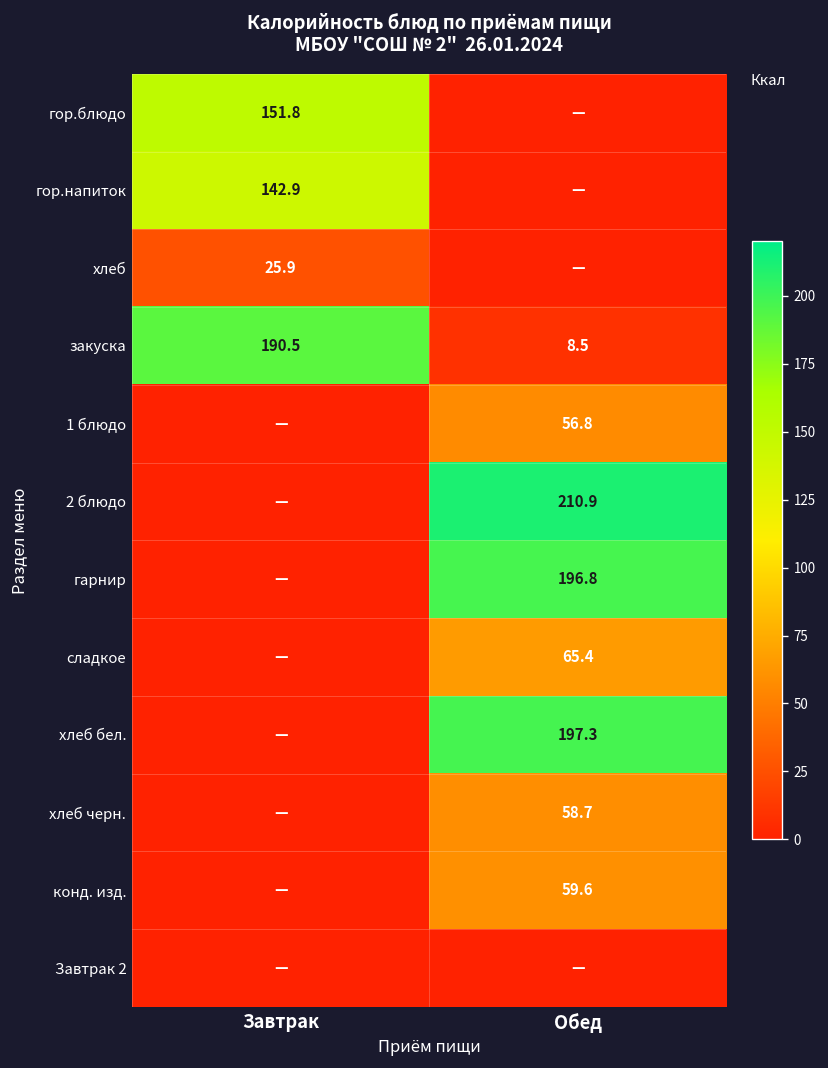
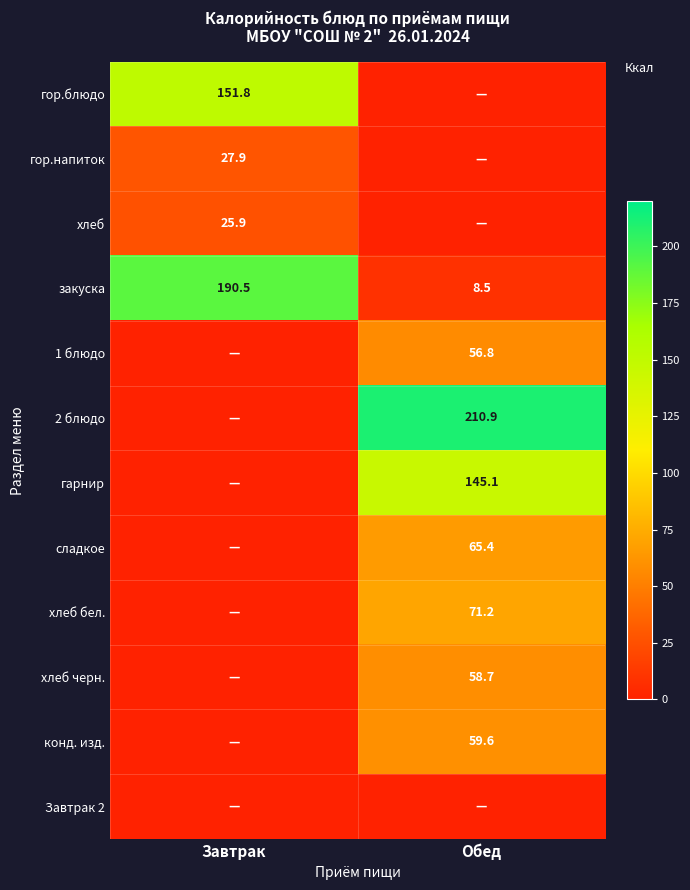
  {
    "гор.блюдо": {
      "Завтрак": 151.8
    },
    "гор.напиток": {
-     "Завтрак": 142.9
+     "Завтрак": 27.9
    },
    "хлеб": {
      "Завтрак": 25.9
    },
    "закуска": {
      "Завтрак": 190.5,
      "Обед": 8.5
    },
    "1 блюдо": {
      "Обед": 56.8
    },
    "2 блюдо": {
      "Обед": 210.9
    },
    "гарнир": {
-     "Обед": 196.8
+     "Обед": 145.1
    },
    "сладкое": {
      "Обед": 65.4
    },
    "хлеб бел.": {
-     "Обед": 197.3
+     "Обед": 71.2
    },
    "хлеб черн.": {
      "Обед": 58.7
    },
    "конд. изд.": {
      "Обед": 59.6
    }
  }
